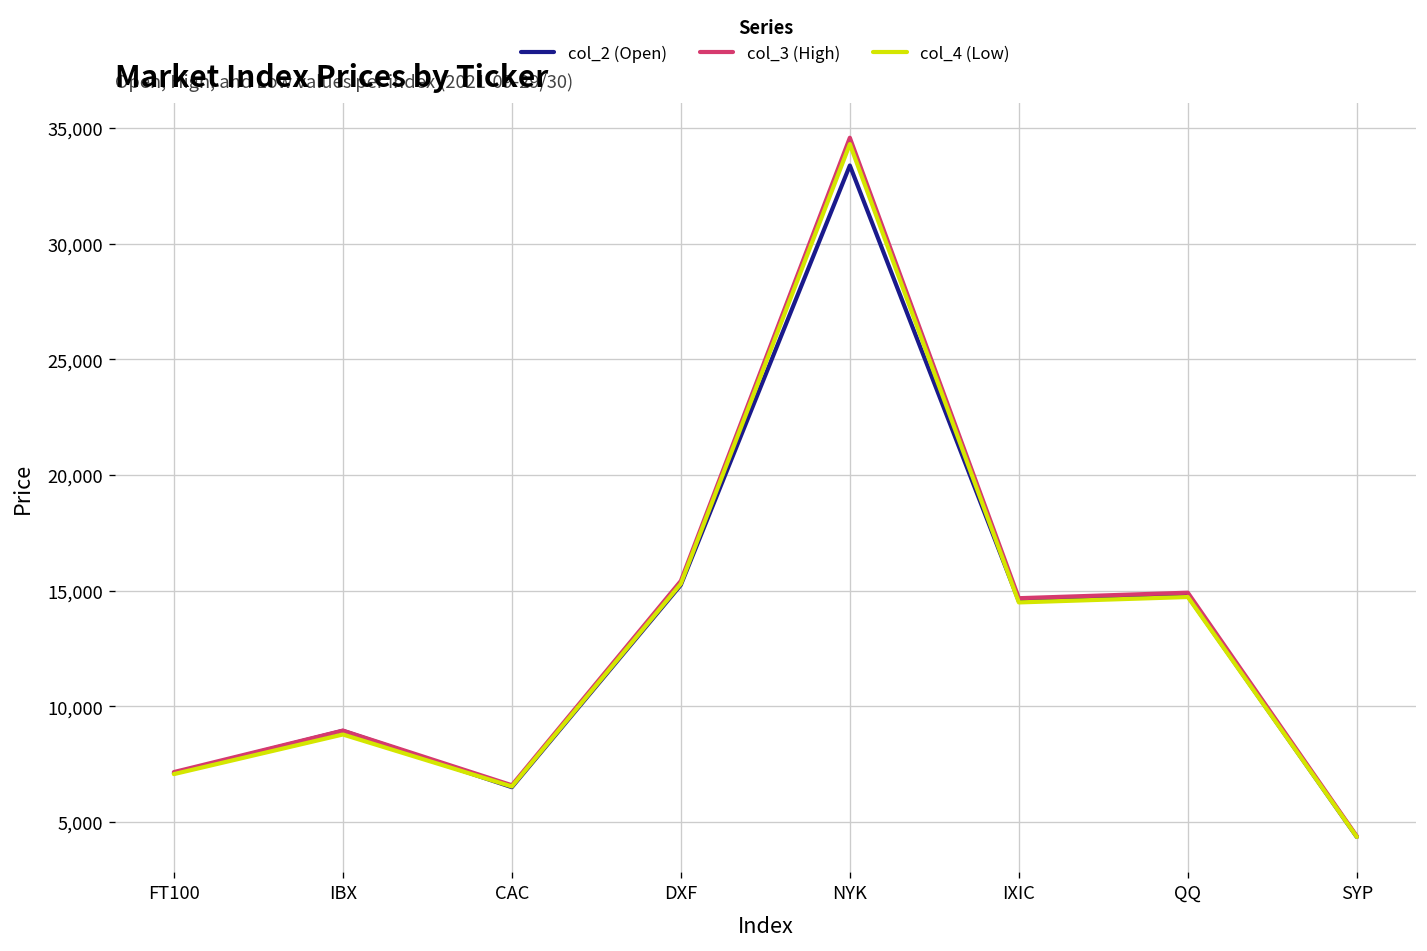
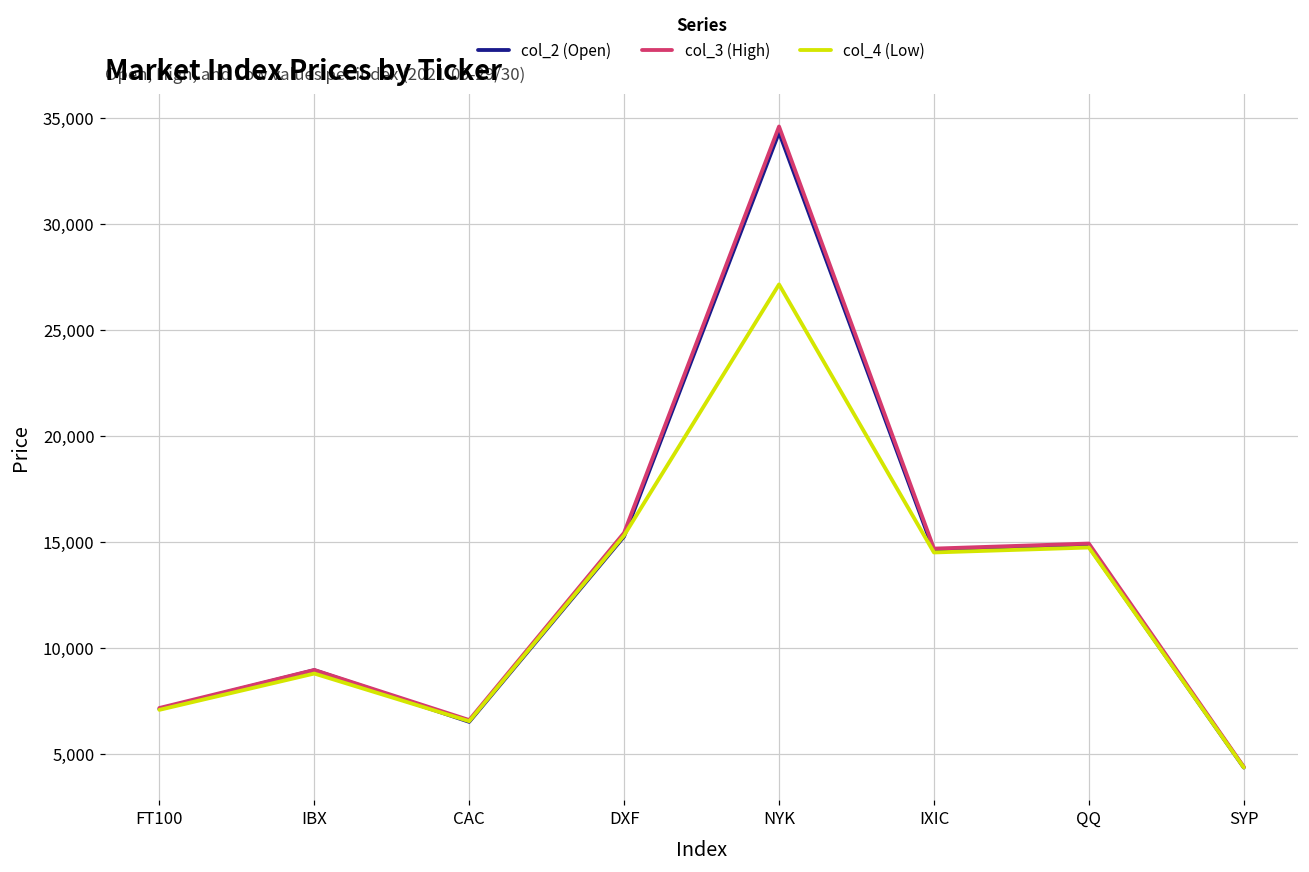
  {
    "col_2 (Open)": {
-     "NYK": "33,400"
+     "NYK": "34,300"
    },
    "col_3 (High)": {
      "NYK": "34,600",
      "QQ": "14,900"
    },
    "col_4 (Low)": {
      "IBX": "8,800",
-     "NYK": "34,300"
+     "NYK": "27,100"
    }
  }
